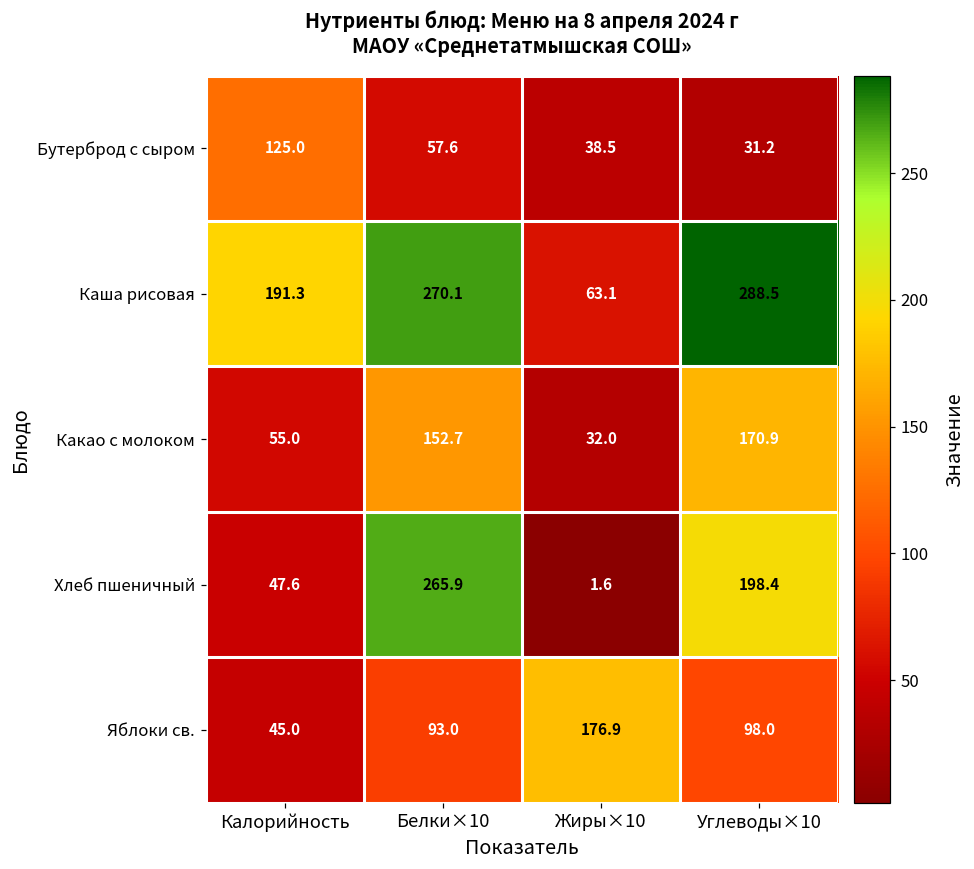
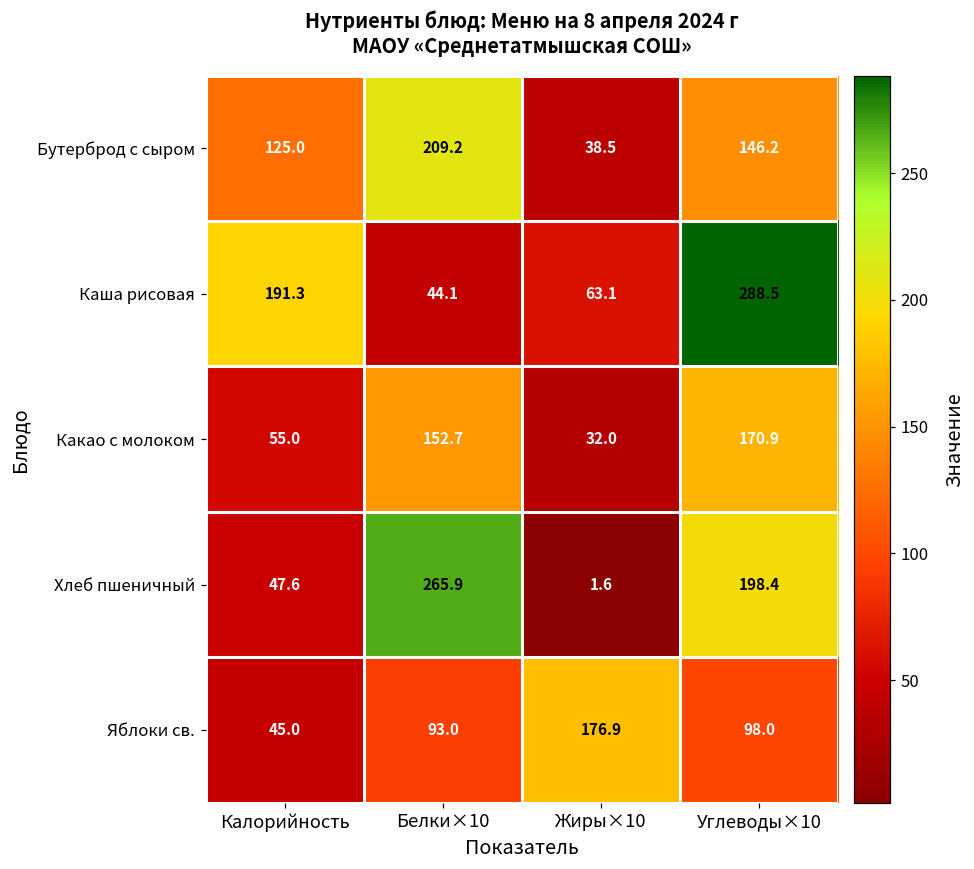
  {
    "Бутерброд с сыром": {
      "Калорийность": 125.0,
-     "Белки×10": 57.6,
+     "Белки×10": 209.2,
      "Жиры×10": 38.5,
-     "Углеводы×10": 31.2
+     "Углеводы×10": 146.2
    },
    "Каша рисовая": {
      "Калорийность": 191.3,
-     "Белки×10": 270.1,
+     "Белки×10": 44.1,
      "Жиры×10": 63.1,
      "Углеводы×10": 288.5
    },
    "Какао с молоком": {
      "Калорийность": 55.0,
      "Белки×10": 152.7,
      "Жиры×10": 32.0,
      "Углеводы×10": 170.9
    },
    "Хлеб пшеничный": {
      "Калорийность": 47.6,
      "Белки×10": 265.9,
      "Жиры×10": 1.6,
      "Углеводы×10": 198.4
    },
    "Яблоки св.": {
      "Калорийность": 45.0,
      "Белки×10": 93.0,
      "Жиры×10": 176.9,
      "Углеводы×10": 98.0
    }
  }
